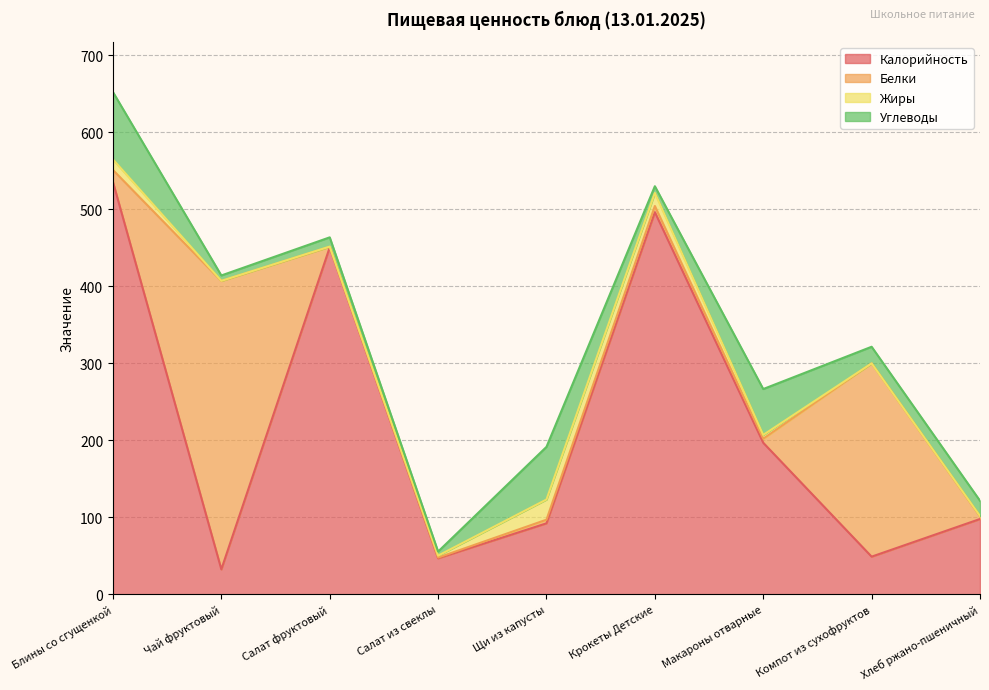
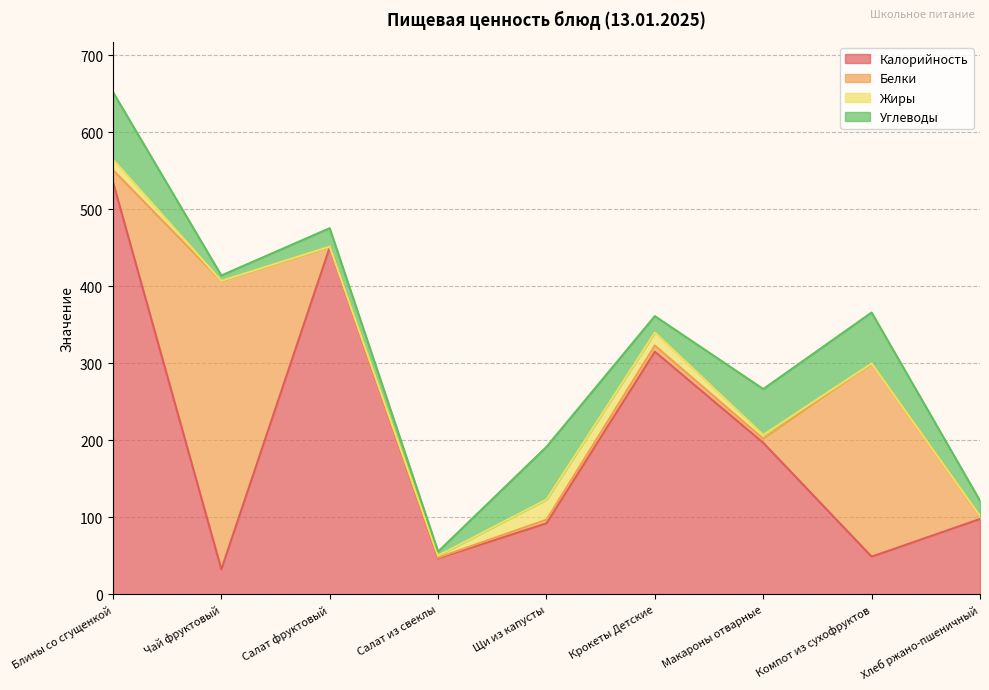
  {
    "Калорийность": {
      "Блины со сгущенкой": 540,
      "Чай фруктовый": 30,
      "Щи из капусты": 90,
-     "Крокеты Детские": 500,
+     "Крокеты Детские": 320,
      "Макароны отварные": 200,
      "Компот из сухофруктов": 50
    },
    "Белки": {
      "Блины со сгущенкой": 20,
      "Щи из капусты": 0,
      "Крокеты Детские": 10,
      "Макароны отварные": 10
    },
    "Жиры": {
      "Блины со сгущенкой": 10,
      "Щи из капусты": 30,
      "Крокеты Детские": 20,
      "Макароны отварные": 0
    },
    "Углеводы": {
      "Блины со сгущенкой": 90,
      "Чай фруктовый": 10,
-     "Салат фруктовый": 10,
+     "Салат фруктовый": 20,
      "Салат из свеклы": 10,
      "Щи из капусты": 70,
-     "Крокеты Детские": 10,
+     "Крокеты Детские": 20,
      "Макароны отварные": 60,
-     "Компот из сухофруктов": 20,
+     "Компот из сухофруктов": 70,
      "Хлеб ржано-пшеничный": 20
    }
  }
